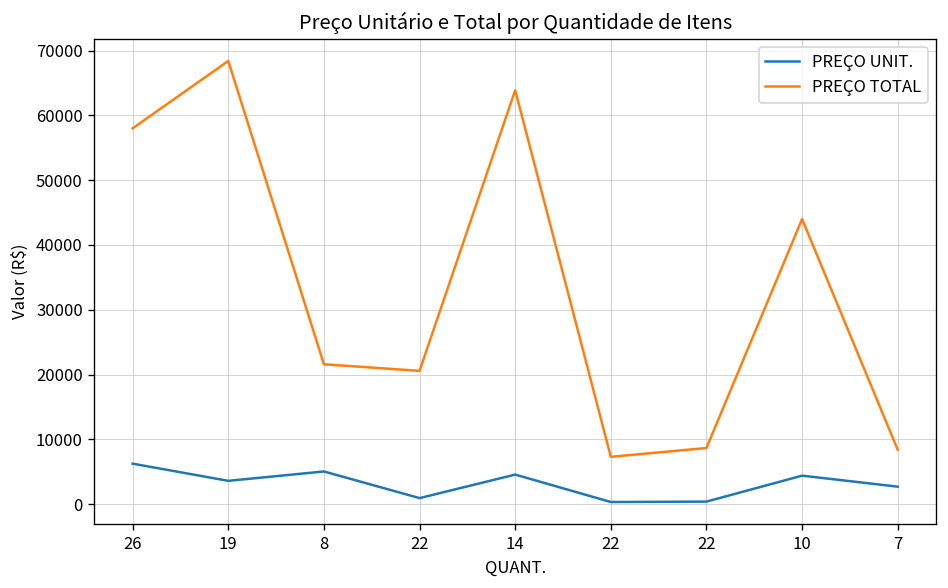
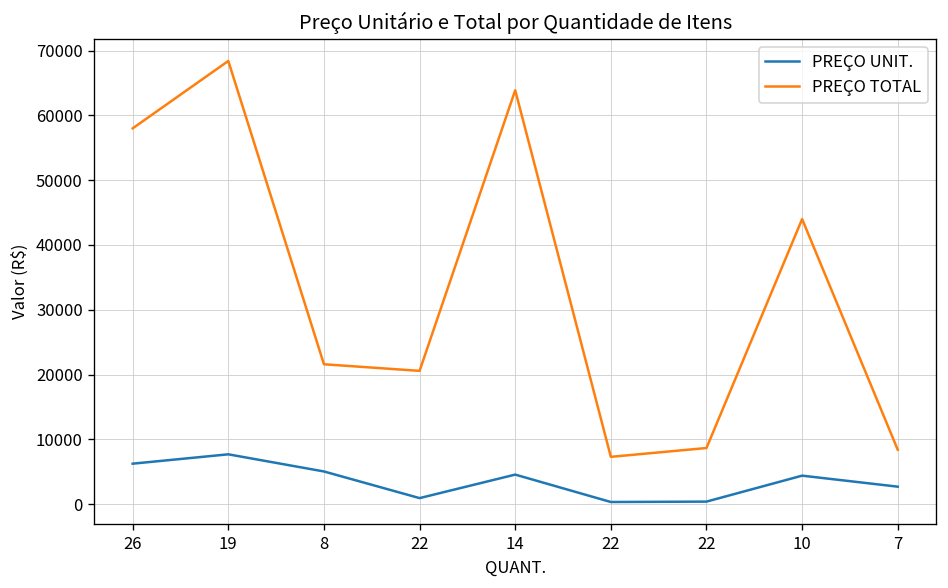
  {
    "PREÇO UNIT.": {
      "26": 6000,
-     "19": 4000,
+     "19": 8000,
      "8": 5000,
      "14": 5000,
      "10": 4000,
      "7": 3000
    },
    "PREÇO TOTAL": {
      "26": 58000,
      "19": 68000,
      "8": 22000,
      "14": 64000,
      "10": 44000,
      "7": 8000
    }
  }
